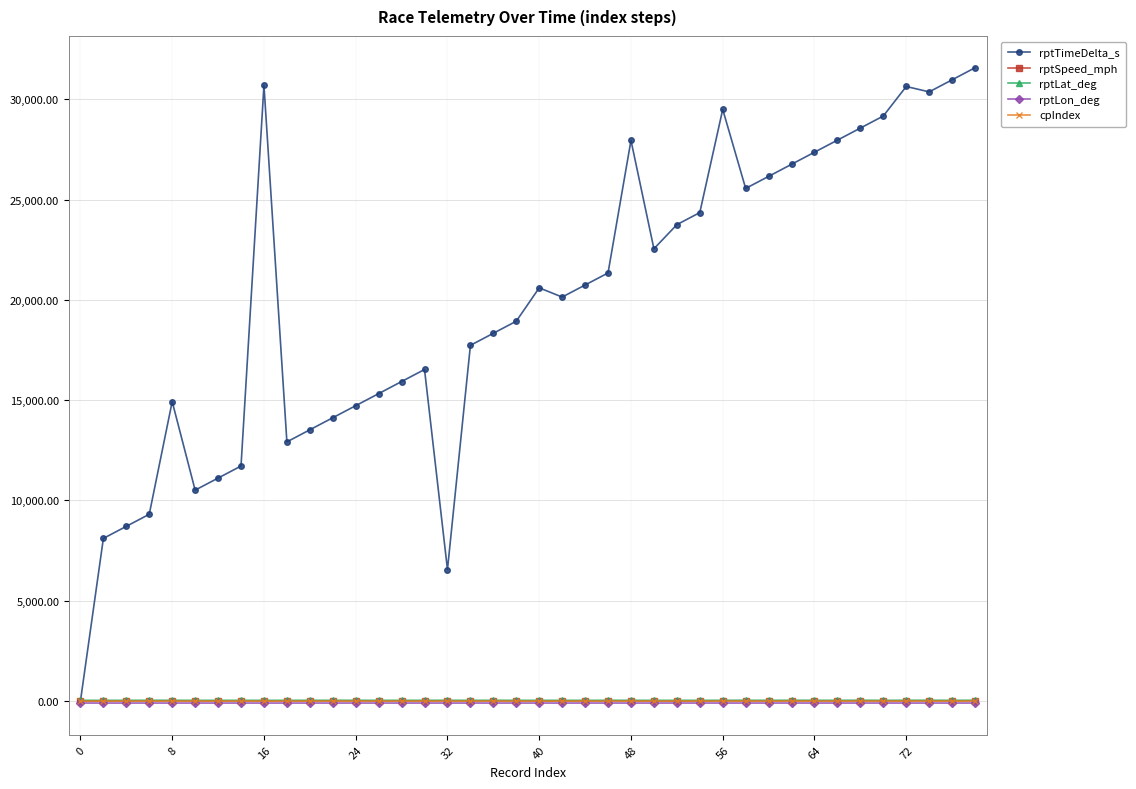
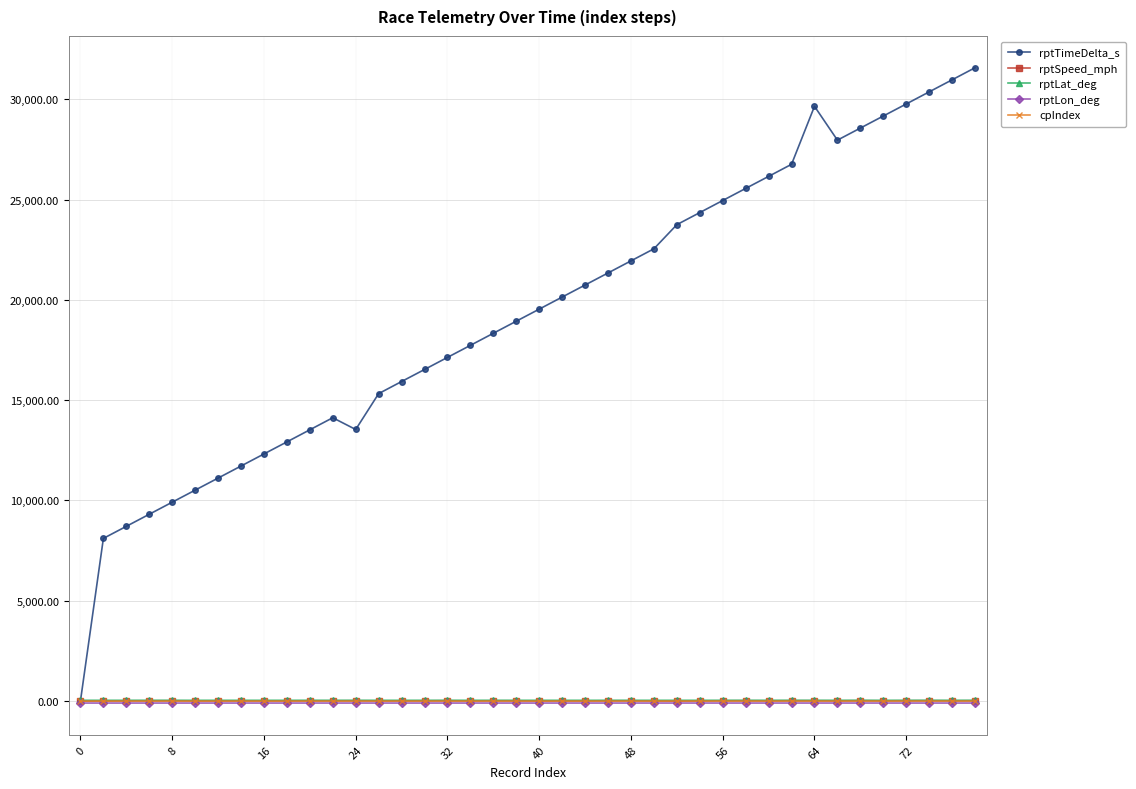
  {
    "rptTimeDelta_s": {
-     "8": "14,900",
-     "16": "30,700",
-     "24": "14,700",
-     "32": "6,600",
-     "40": "20,600",
-     "48": "27,900",
-     "56": "29,500",
-     "64": "27,400",
-     "72": "30,600"
+     "8": "9,900",
+     "16": "12,300",
+     "24": "13,500",
+     "32": "17,100",
+     "40": "19,500",
+     "48": "21,900",
+     "56": "25,000",
+     "64": "29,600",
+     "72": "29,800"
    }
  }
